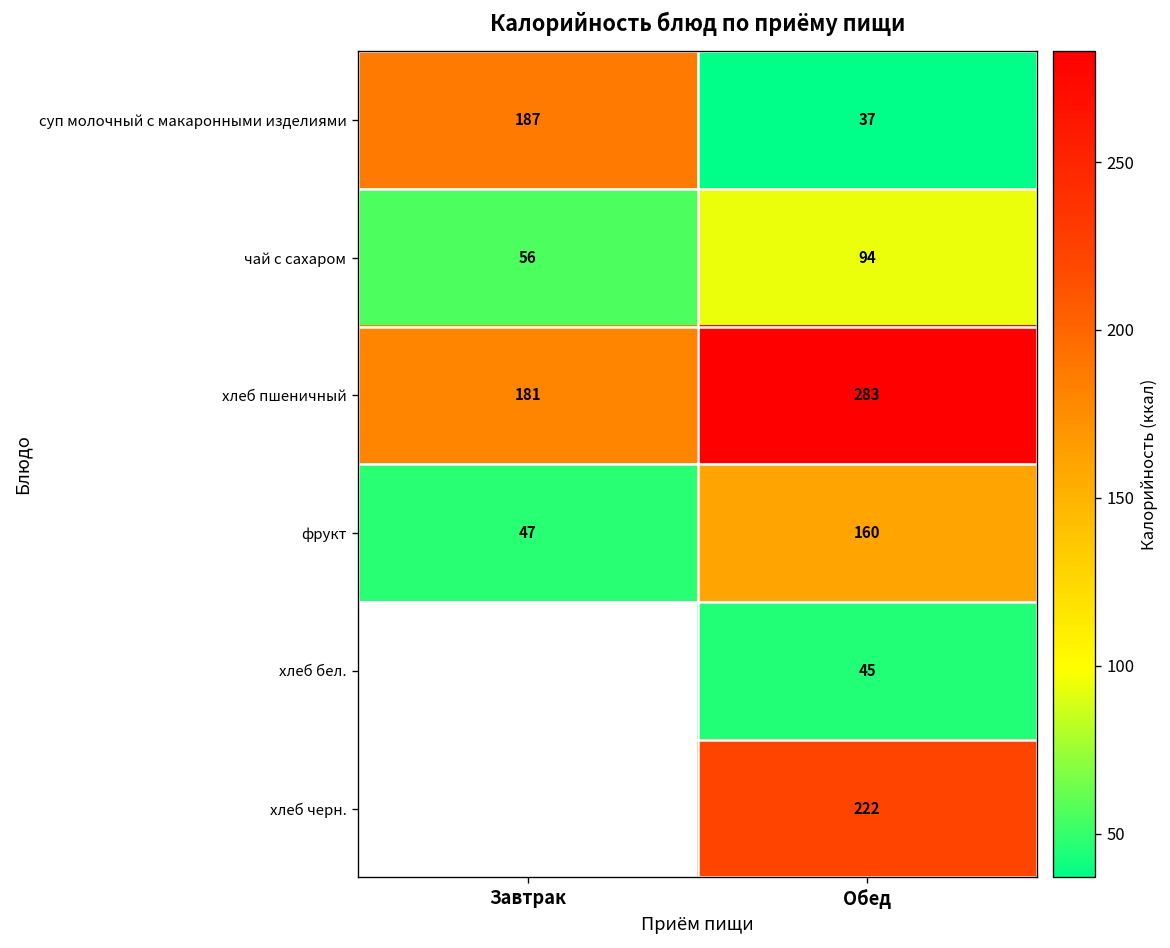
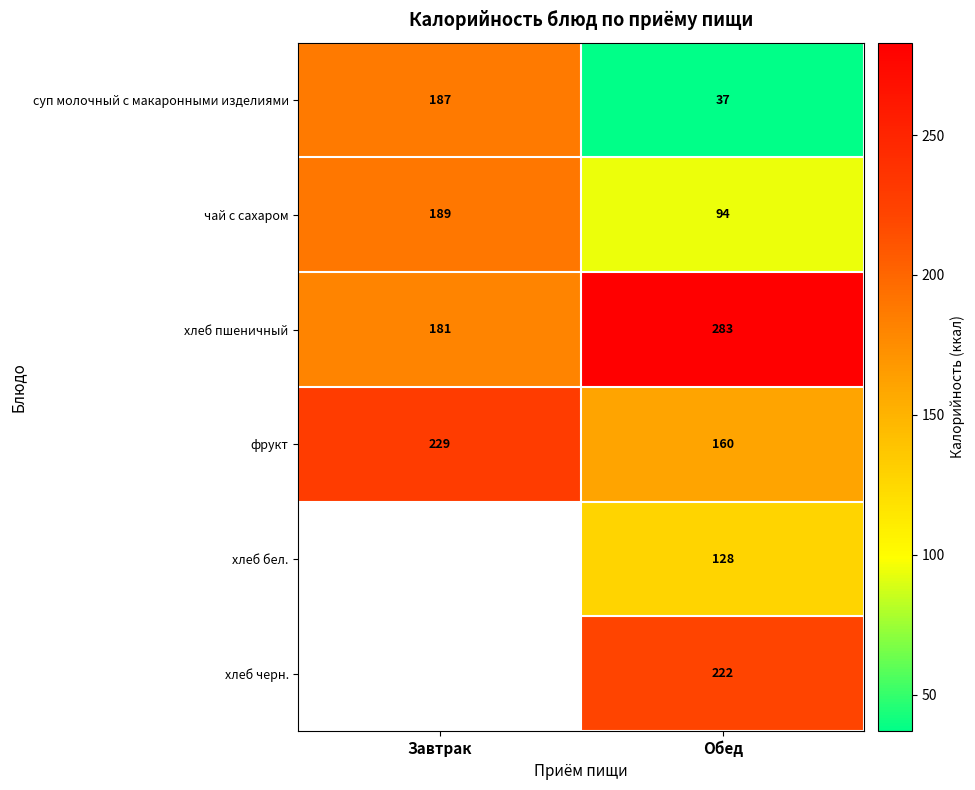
  {
    "суп молочный с макаронными изделиями": {
      "Завтрак": 187,
      "Обед": 37
    },
    "чай с сахаром": {
-     "Завтрак": 56,
+     "Завтрак": 189,
      "Обед": 94
    },
    "хлеб пшеничный": {
      "Завтрак": 181,
      "Обед": 283
    },
    "фрукт": {
-     "Завтрак": 47,
+     "Завтрак": 229,
      "Обед": 160
    },
    "хлеб бел.": {
-     "Обед": 45
+     "Обед": 128
    },
    "хлеб черн.": {
      "Обед": 222
    }
  }
